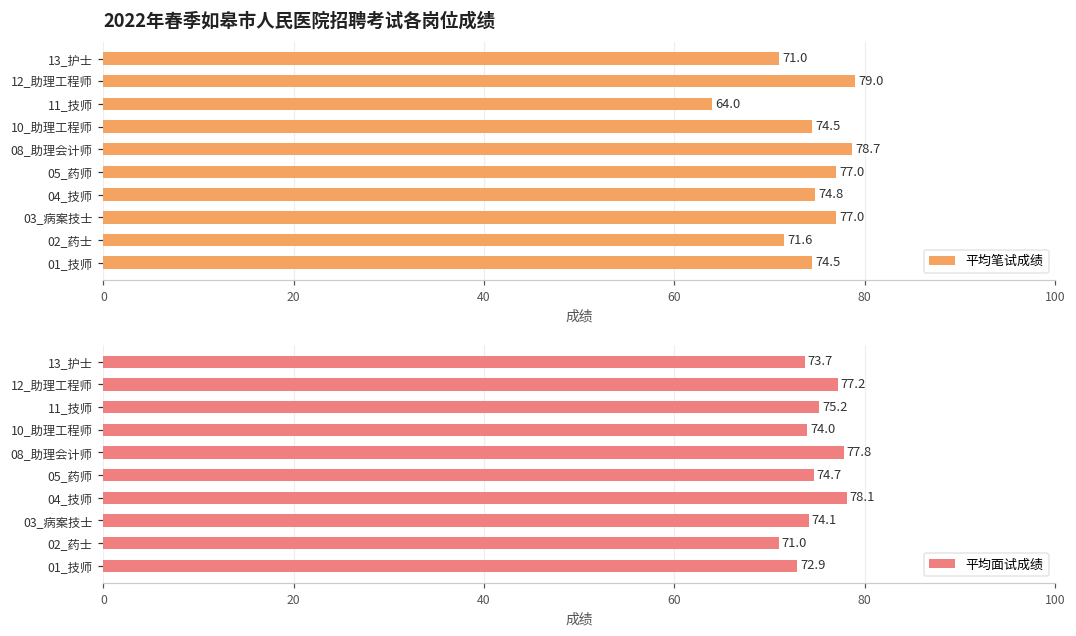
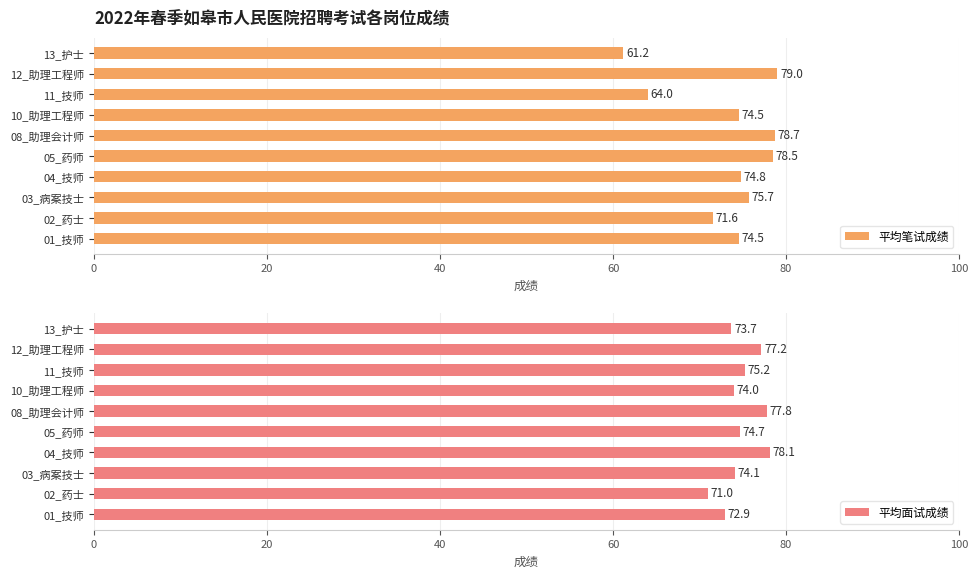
  {
    "2022年春季如皋市人民医院招聘考试各岗位成绩": {
-     "13_护士": 71.0,
+     "13_护士": 61.2,
      "12_助理工程师": 79.0,
      "11_技师": 64.0,
      "10_助理工程师": 74.5,
      "08_助理会计师": 78.7,
-     "05_药师": 77.0,
+     "05_药师": 78.5,
      "04_技师": 74.8,
-     "03_病案技士": 77.0,
+     "03_病案技士": 75.7,
      "02_药士": 71.6,
      "01_技师": 74.5
    }
  }
